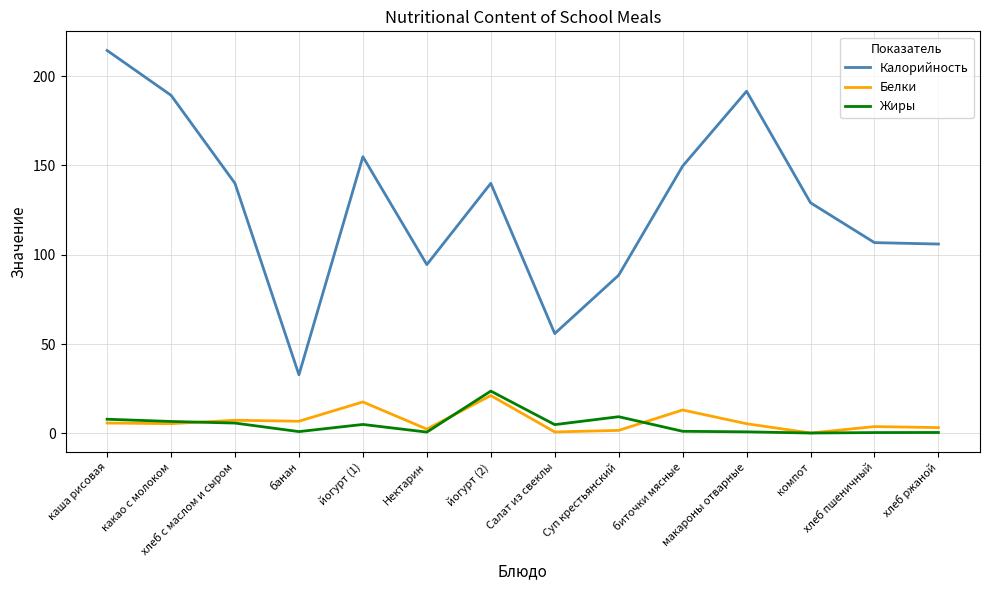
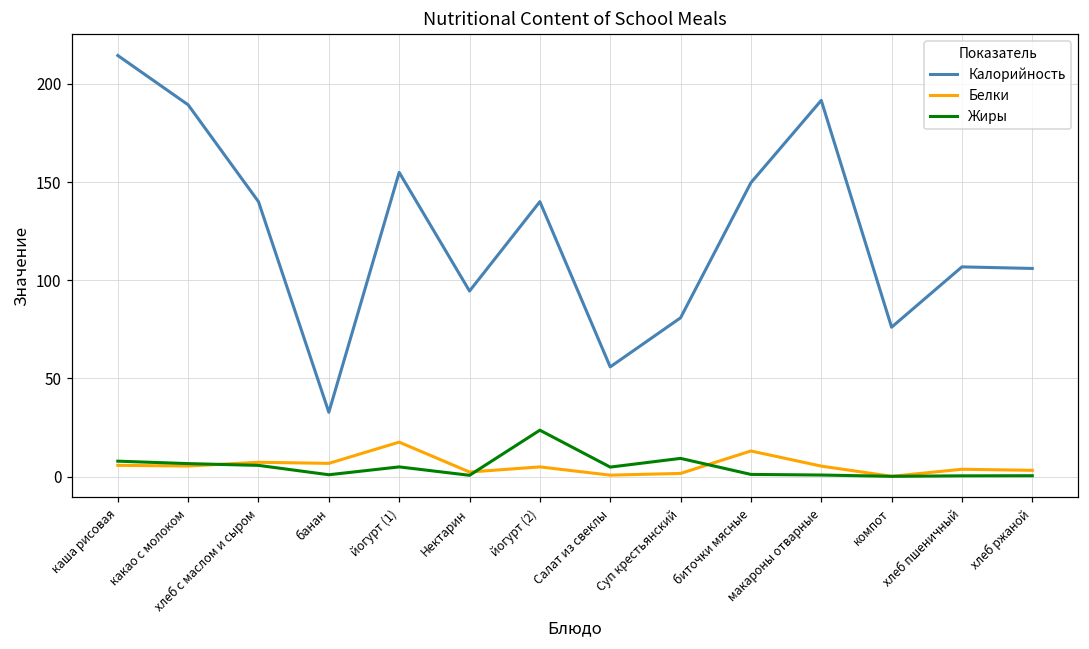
  {
    "Калорийность": {
      "каша рисовая": 214,
      "какао с молоком": 189,
      "хлеб с маслом и сыром": 140,
      "банан": 33,
      "йогурт (1)": 155,
      "Нектарин": 95,
      "йогурт (2)": 140,
      "Салат из свеклы": 56,
-     "Суп крестьянский": 89,
+     "Суп крестьянский": 81,
      "биточки мясные": 150,
      "макароны отварные": 192,
-     "компот": 129,
+     "компот": 76,
      "хлеб пшеничный": 107,
      "хлеб ржаной": 106
    },
    "Белки": {
      "каша рисовая": 6,
      "хлеб с маслом и сыром": 7,
      "банан": 7,
      "йогурт (1)": 18,
      "Нектарин": 2,
-     "йогурт (2)": 21,
+     "йогурт (2)": 5,
      "Салат из свеклы": 1,
      "Суп крестьянский": 2,
      "биточки мясные": 13,
      "макароны отварные": 5,
      "хлеб пшеничный": 4,
      "хлеб ржаной": 3
    },
    "Жиры": {
      "каша рисовая": 8,
      "хлеб с маслом и сыром": 6,
      "банан": 1,
      "йогурт (1)": 5,
      "Нектарин": 1,
      "йогурт (2)": 24,
      "Салат из свеклы": 5,
      "Суп крестьянский": 9,
      "биточки мясные": 1,
      "макароны отварные": 1,
      "хлеб пшеничный": 0,
      "хлеб ржаной": 1
    }
  }
